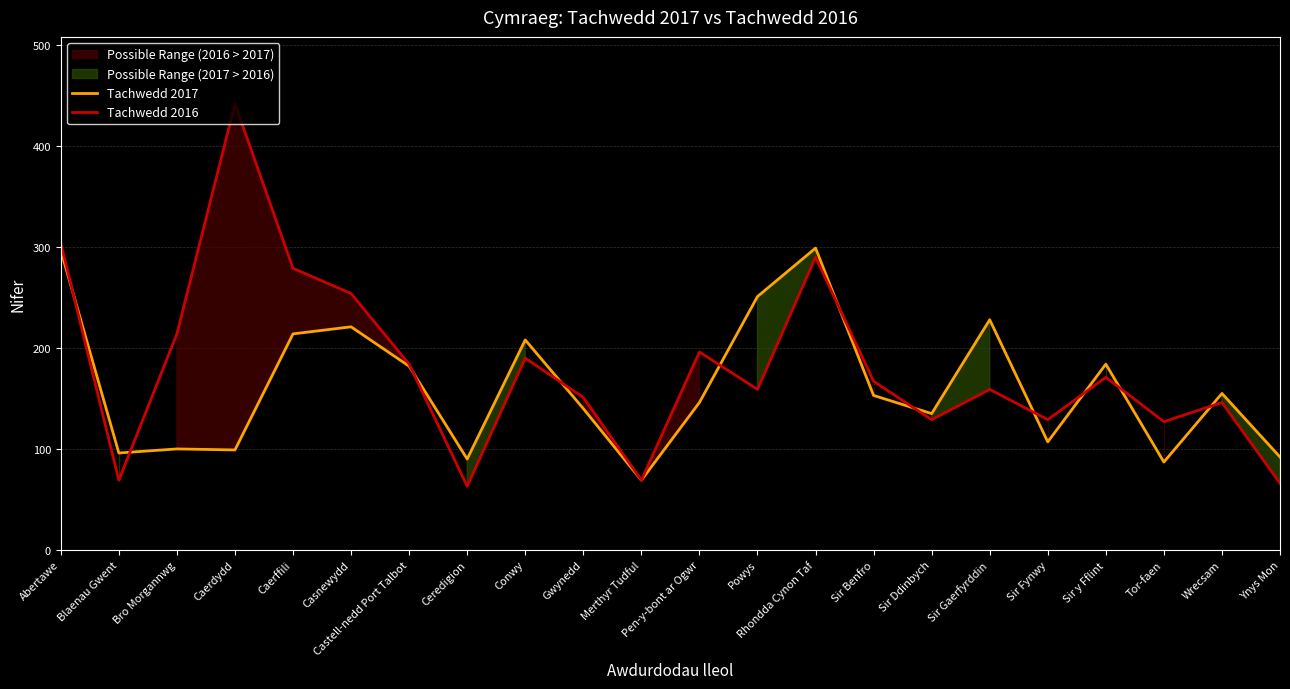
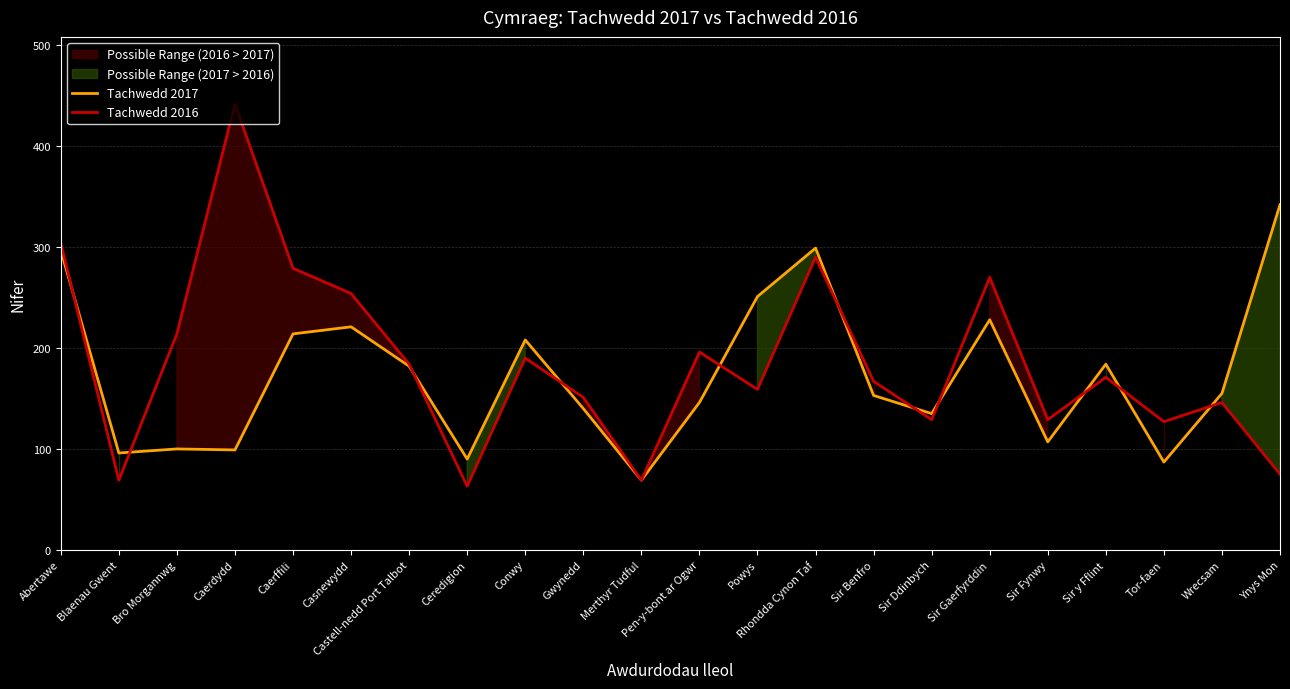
  {
    "Tachwedd 2017": {
      "Abertawe": 297,
      "Blaenau Gwent": 96,
      "Bro Morgannwg": 100,
      "Caerdydd": 99,
      "Caerffili": 214,
      "Casnewydd": 221,
      "Ceredigion": 90,
      "Conwy": 208,
      "Gwynedd": 140,
      "Pen-y-bont ar Ogwr": 146,
      "Powys": 251,
      "Rhondda Cynon Taf": 299,
      "Sir Benfro": 153,
      "Sir Ddinbych": 135,
      "Sir Gaerfyrddin": 228,
      "Sir Fynwy": 107,
      "Sir y Fflint": 184,
      "Tor-faen": 87,
      "Wrecsam": 155,
-     "Ynys Mon": 92
+     "Ynys Mon": 342
    },
    "Tachwedd 2016": {
      "Abertawe": 304,
      "Blaenau Gwent": 69,
      "Bro Morgannwg": 214,
      "Caerffili": 279,
      "Casnewydd": 254,
      "Ceredigion": 63,
      "Conwy": 190,
      "Gwynedd": 151,
      "Pen-y-bont ar Ogwr": 196,
      "Powys": 159,
      "Rhondda Cynon Taf": 290,
      "Sir Benfro": 167,
      "Sir Ddinbych": 129,
-     "Sir Gaerfyrddin": 159,
+     "Sir Gaerfyrddin": 270,
      "Sir Fynwy": 129,
      "Sir y Fflint": 171,
      "Tor-faen": 127,
      "Wrecsam": 146,
-     "Ynys Mon": 66
+     "Ynys Mon": 75
    }
  }
